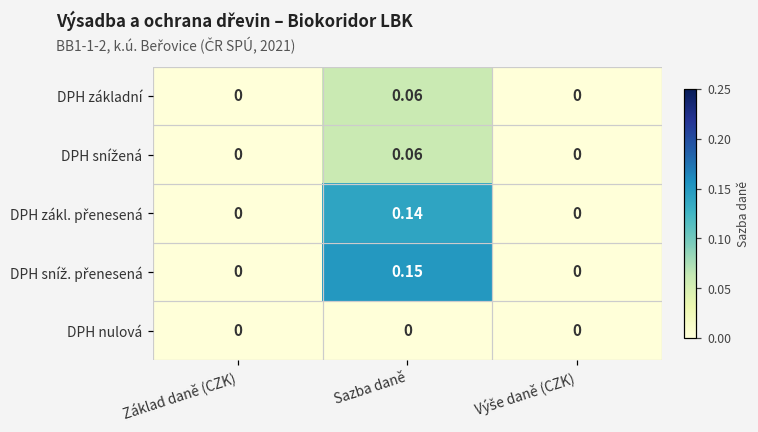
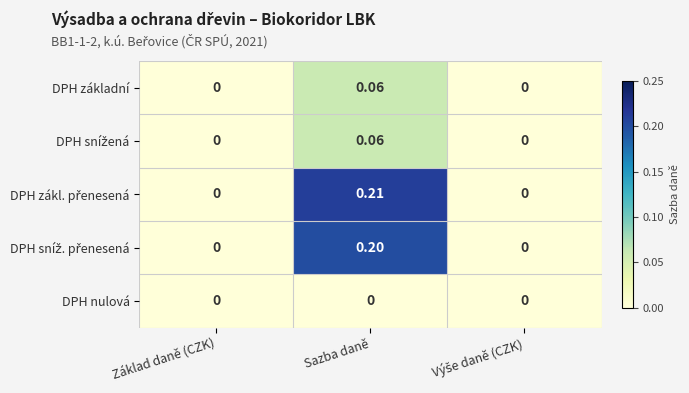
  {
    "DPH základní": {
      "Základ daně (CZK)": 0,
      "Sazba daně": 0.06,
      "Výše daně (CZK)": 0
    },
    "DPH snížená": {
      "Základ daně (CZK)": 0,
      "Sazba daně": 0.06,
      "Výše daně (CZK)": 0
    },
    "DPH zákl. přenesená": {
      "Základ daně (CZK)": 0,
-     "Sazba daně": 0.14,
+     "Sazba daně": 0.21,
      "Výše daně (CZK)": 0
    },
    "DPH sníž. přenesená": {
      "Základ daně (CZK)": 0,
-     "Sazba daně": 0.15,
+     "Sazba daně": 0.20,
      "Výše daně (CZK)": 0
    },
    "DPH nulová": {
      "Základ daně (CZK)": 0,
      "Sazba daně": 0,
      "Výše daně (CZK)": 0
    }
  }
